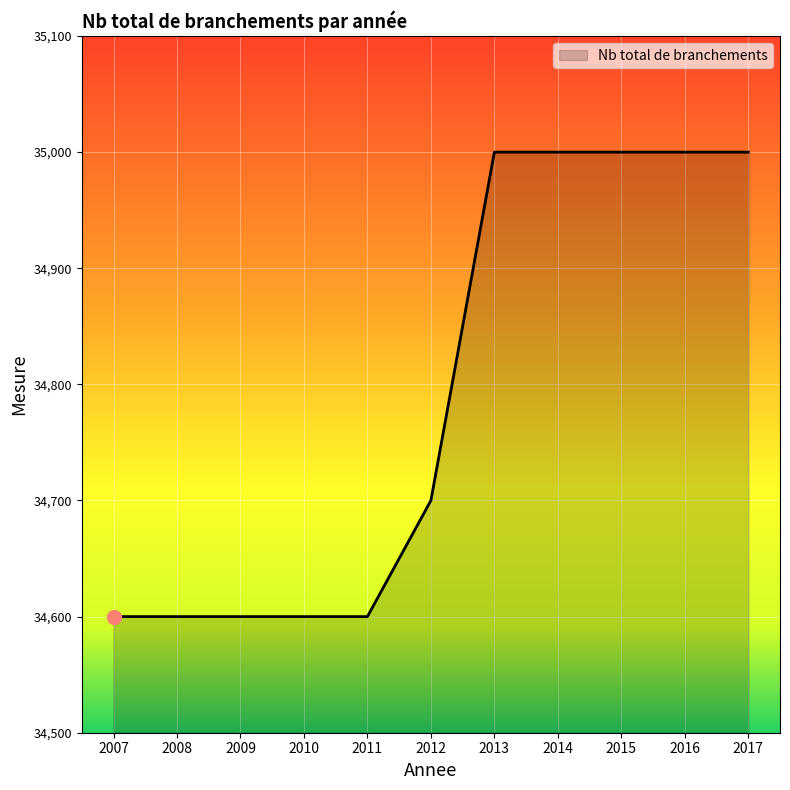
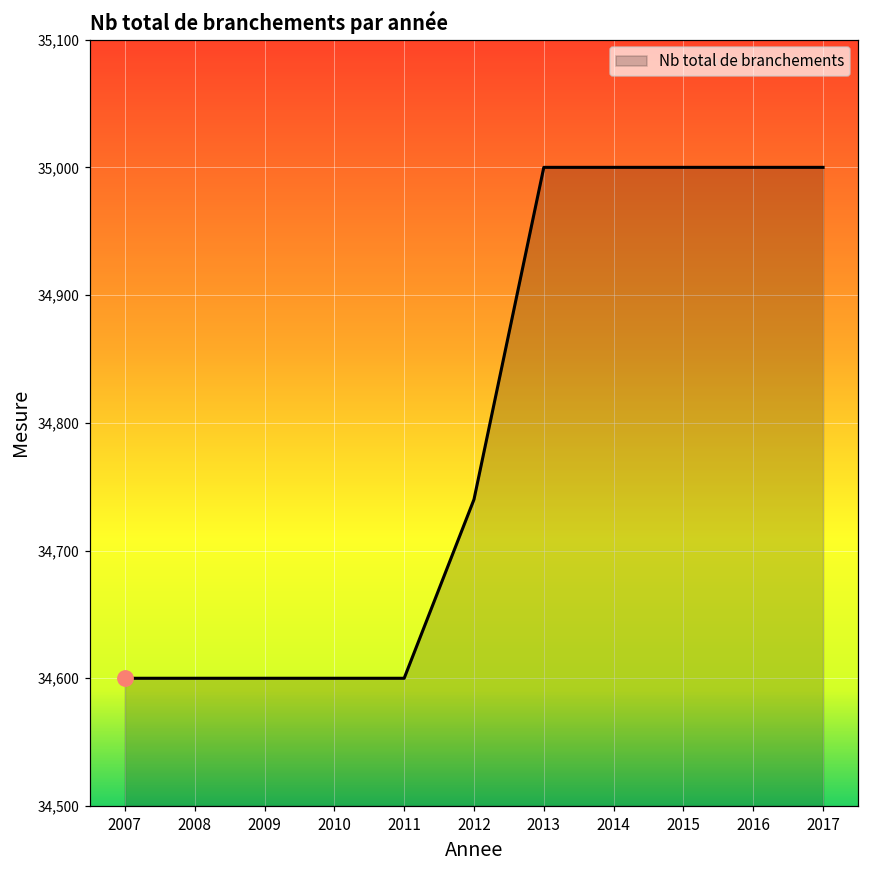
  {
    "Nb total de branchements": {
      "2008": "34,600",
      "2009": "34,600",
      "2010": "34,600",
      "2011": "34,600",
-     "2012": "34,700",
+     "2012": "34,740",
      "2013": "35,000",
      "2014": "35,000",
      "2015": "35,000",
      "2016": "35,000",
      "2017": "35,000"
    }
  }
